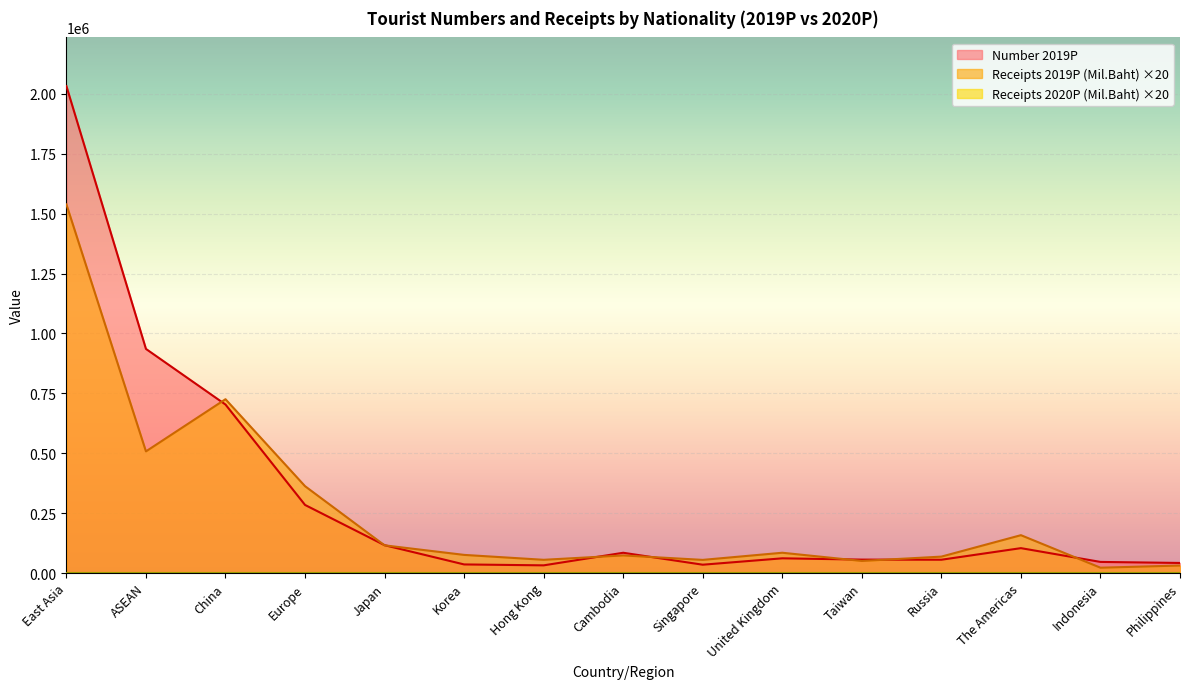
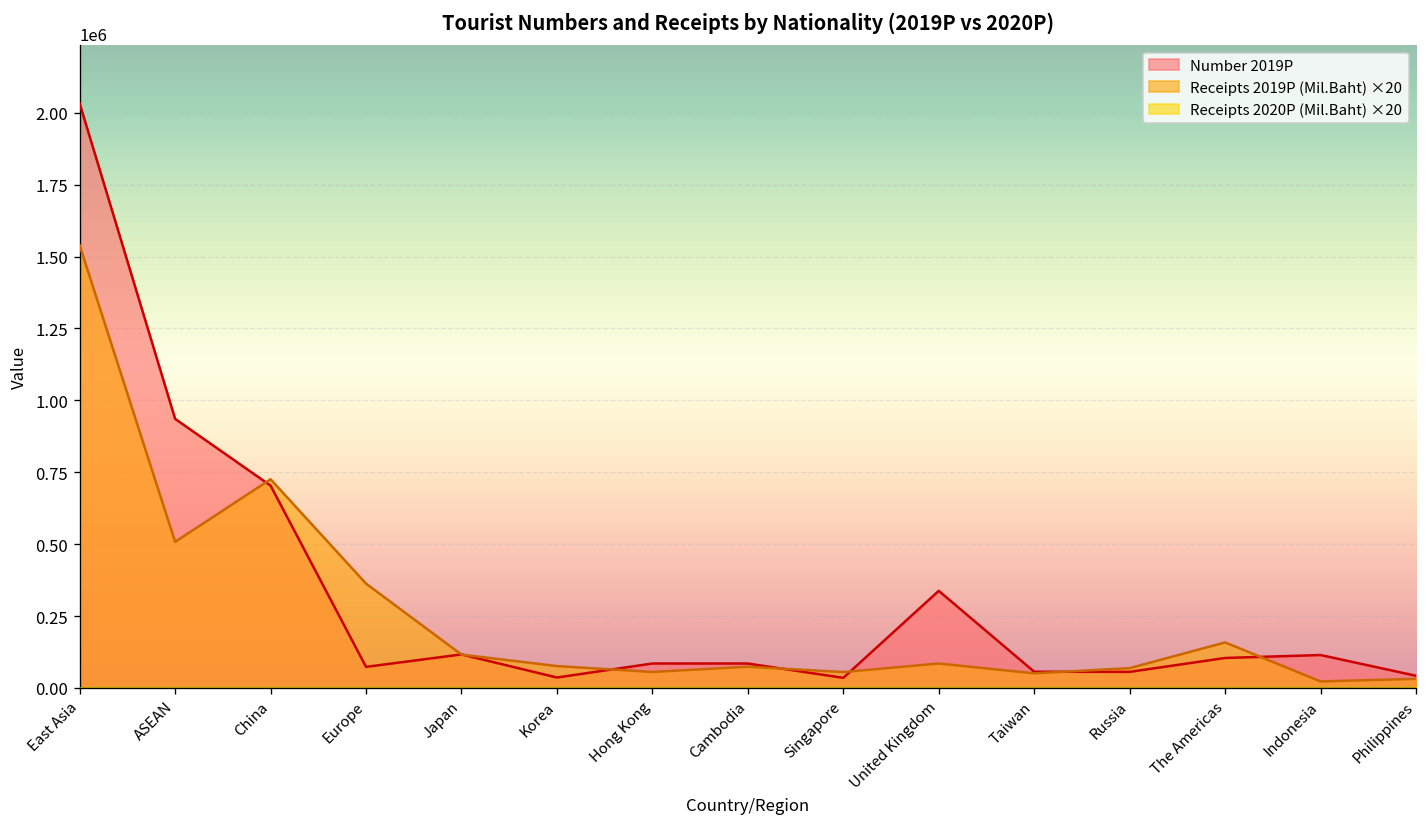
  {
    "Number 2019P": {
      "East Asia": 2030000,
      "ASEAN": 940000,
      "China": 700000,
-     "Europe": 280000,
+     "Europe": 70000,
      "Korea": 40000,
-     "Hong Kong": 30000,
+     "Hong Kong": 80000,
      "Cambodia": 80000,
      "Singapore": 30000,
-     "United Kingdom": 60000,
+     "United Kingdom": 340000,
      "Russia": 60000,
      "The Americas": 100000,
-     "Indonesia": 50000
+     "Indonesia": 110000
    }
  }
